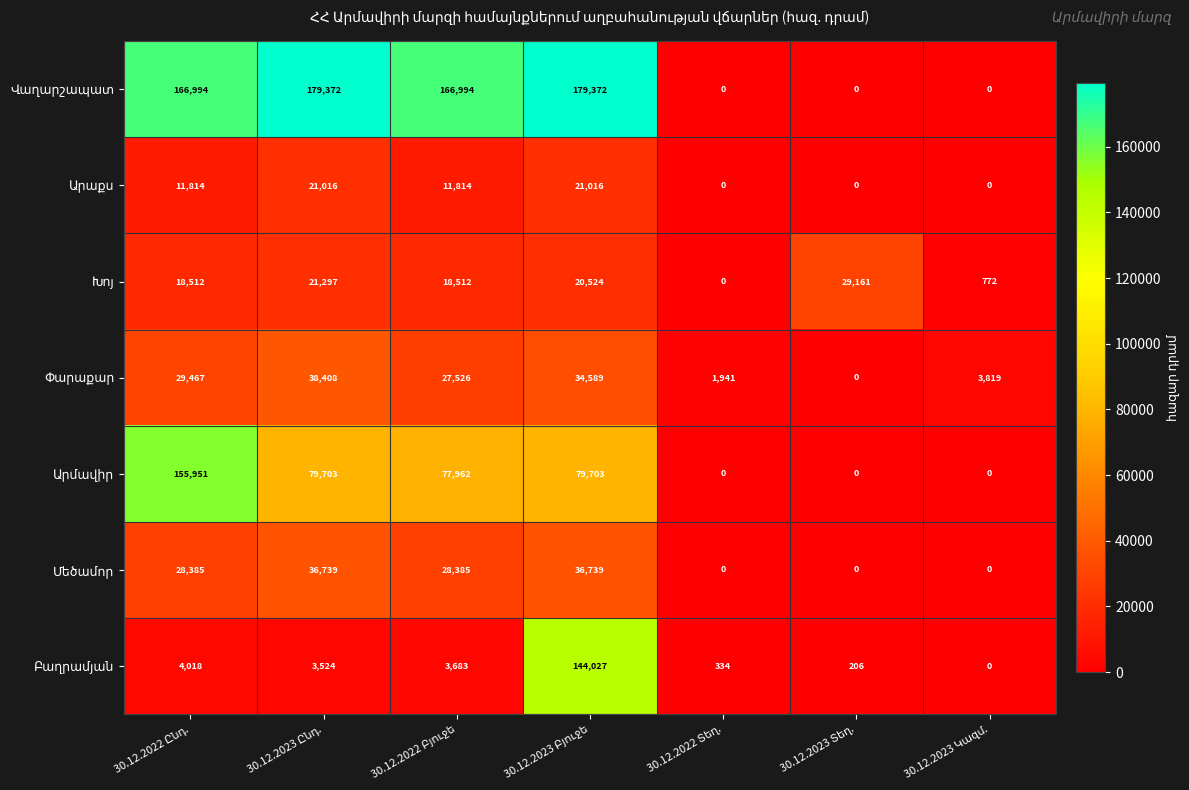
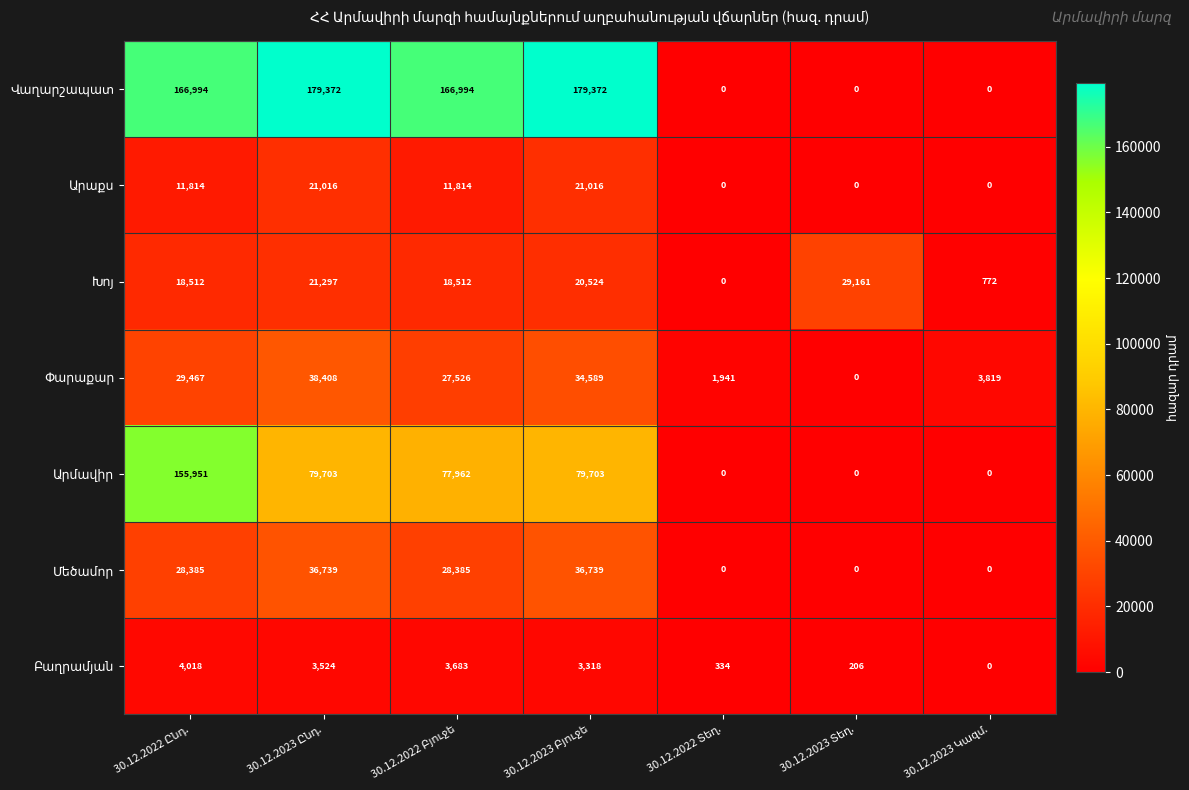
  {
    "Վաղարշապատ": {
      "30.12.2022 Ընդ.": "166,994",
      "30.12.2023 Ընդ.": "179,372",
      "30.12.2022 Բյուջե": "166,994",
      "30.12.2023 Բյուջե": "179,372",
      "30.12.2022 Տեղ.": "0",
      "30.12.2023 Տեղ.": "0",
      "30.12.2023 Կազմ.": "0"
    },
    "Արաքս": {
      "30.12.2022 Ընդ.": "11,814",
      "30.12.2023 Ընդ.": "21,016",
      "30.12.2022 Բյուջե": "11,814",
      "30.12.2023 Բյուջե": "21,016",
      "30.12.2022 Տեղ.": "0",
      "30.12.2023 Տեղ.": "0",
      "30.12.2023 Կազմ.": "0"
    },
    "Խոյ": {
      "30.12.2022 Ընդ.": "18,512",
      "30.12.2023 Ընդ.": "21,297",
      "30.12.2022 Բյուջե": "18,512",
      "30.12.2023 Բյուջե": "20,524",
      "30.12.2022 Տեղ.": "0",
      "30.12.2023 Տեղ.": "29,161",
      "30.12.2023 Կազմ.": "772"
    },
    "Փարաքար": {
      "30.12.2022 Ընդ.": "29,467",
      "30.12.2023 Ընդ.": "38,408",
      "30.12.2022 Բյուջե": "27,526",
      "30.12.2023 Բյուջե": "34,589",
      "30.12.2022 Տեղ.": "1,941",
      "30.12.2023 Տեղ.": "0",
      "30.12.2023 Կազմ.": "3,819"
    },
    "Արմավիր": {
      "30.12.2022 Ընդ.": "155,951",
      "30.12.2023 Ընդ.": "79,703",
      "30.12.2022 Բյուջե": "77,962",
      "30.12.2023 Բյուջե": "79,703",
      "30.12.2022 Տեղ.": "0",
      "30.12.2023 Տեղ.": "0",
      "30.12.2023 Կազմ.": "0"
    },
    "Մեծամոր": {
      "30.12.2022 Ընդ.": "28,385",
      "30.12.2023 Ընդ.": "36,739",
      "30.12.2022 Բյուջե": "28,385",
      "30.12.2023 Բյուջե": "36,739",
      "30.12.2022 Տեղ.": "0",
      "30.12.2023 Տեղ.": "0",
      "30.12.2023 Կազմ.": "0"
    },
    "Բաղրամյան": {
      "30.12.2022 Ընդ.": "4,018",
      "30.12.2023 Ընդ.": "3,524",
      "30.12.2022 Բյուջե": "3,683",
-     "30.12.2023 Բյուջե": "144,027",
+     "30.12.2023 Բյուջե": "3,318",
      "30.12.2022 Տեղ.": "334",
      "30.12.2023 Տեղ.": "206",
      "30.12.2023 Կազմ.": "0"
    }
  }
